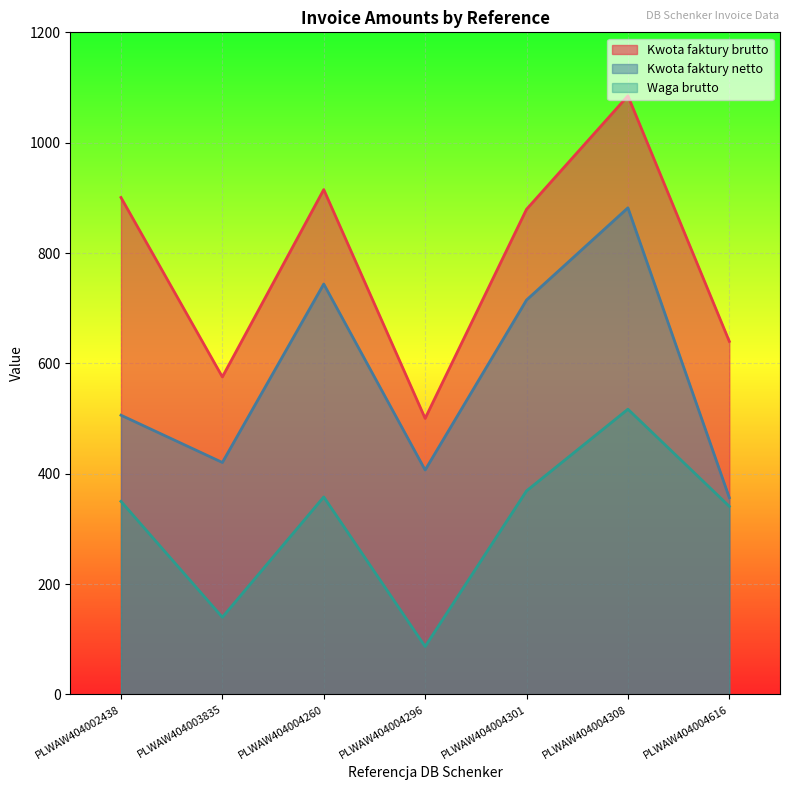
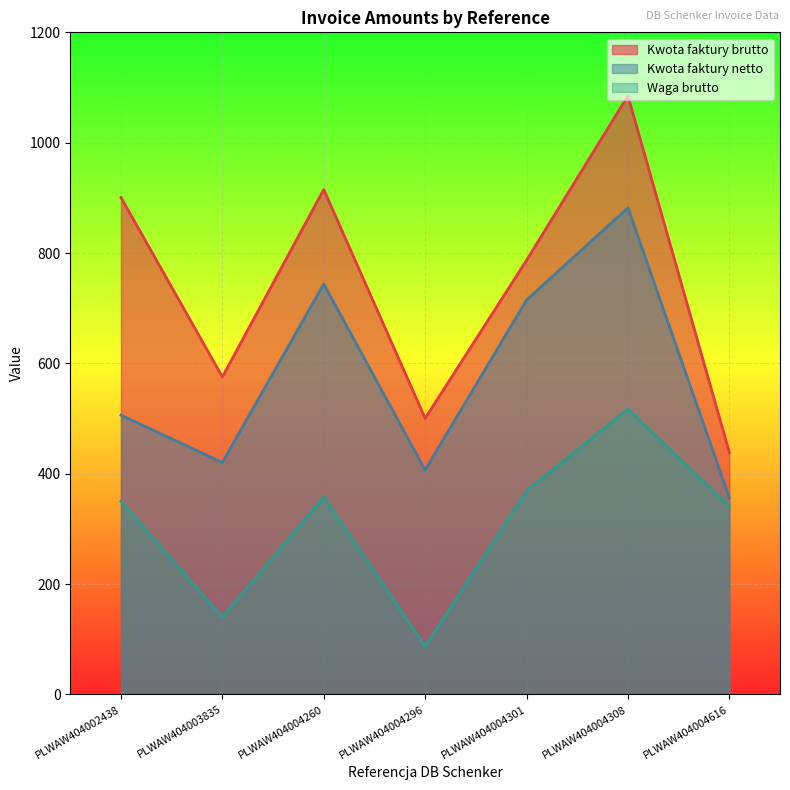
  {
    "Kwota faktury brutto": {
      "PLWAW404002438": 900,
      "PLWAW404003835": 580,
      "PLWAW404004260": 920,
      "PLWAW404004296": 500,
-     "PLWAW404004301": 880,
-     "PLWAW404004616": 640
+     "PLWAW404004301": 790,
+     "PLWAW404004616": 440
    }
  }
